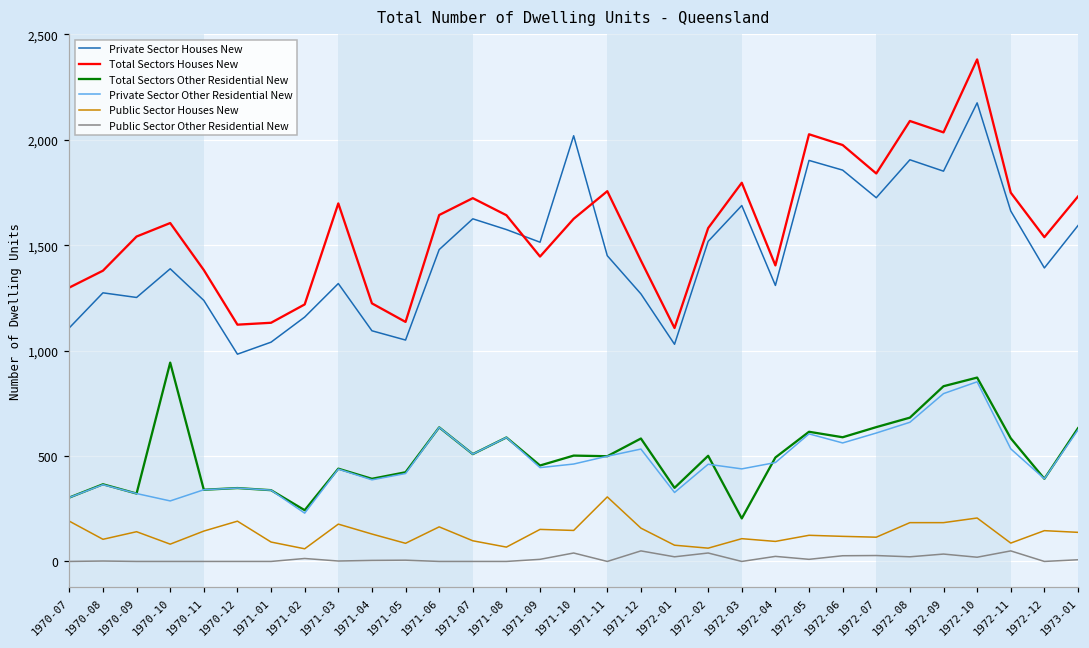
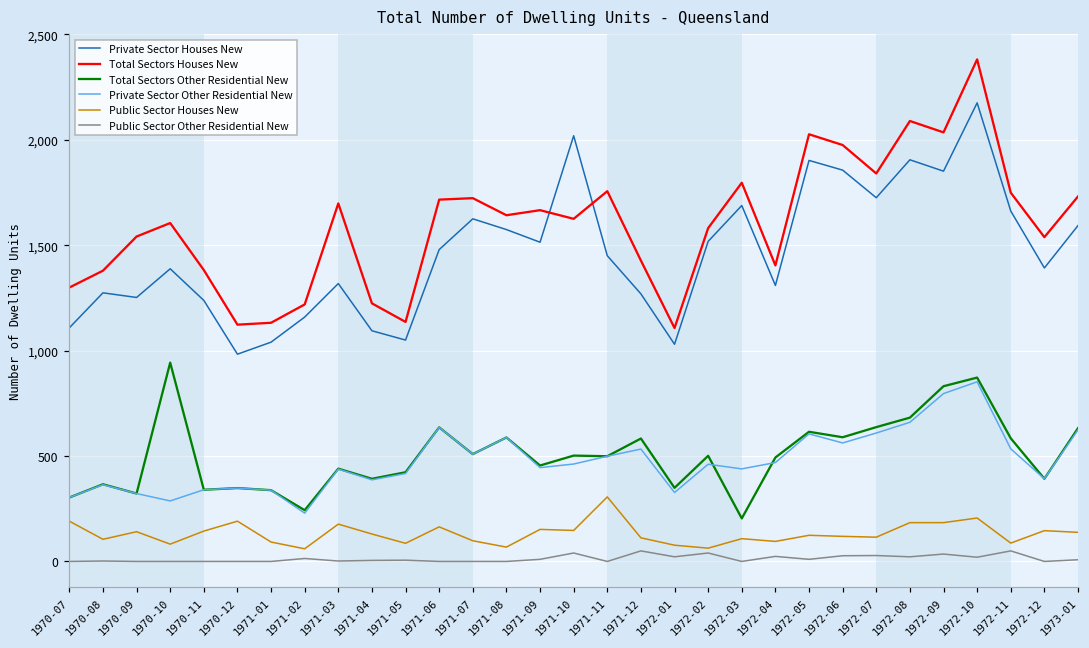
  {
    "Private Sector Houses New": {
      "1970-07": "1,110",
      "1970-08": "1,270",
      "1970-09": "1,250",
      "1970-10": "1,390",
      "1970-11": "1,240",
      "1970-12": "980",
      "1971-01": "1,040",
      "1971-02": "1,160",
      "1971-03": "1,320",
      "1971-04": "1,090",
      "1971-05": "1,050",
      "1971-06": "1,480",
      "1971-07": "1,630",
      "1971-08": "1,570",
      "1971-09": "1,510",
      "1971-10": "2,020",
      "1971-11": "1,450",
      "1971-12": "1,270",
      "1972-01": "1,030",
      "1972-02": "1,520",
      "1972-03": "1,690",
      "1972-04": "1,310",
      "1972-05": "1,900",
      "1972-06": "1,860",
      "1972-07": "1,730",
      "1972-08": "1,910",
      "1972-09": "1,850",
      "1972-10": "2,180",
      "1972-11": "1,660",
      "1972-12": "1,390",
      "1973-01": "1,590"
    },
    "Total Sectors Houses New": {
      "1970-07": "1,300",
      "1970-08": "1,380",
      "1970-09": "1,540",
      "1970-10": "1,610",
      "1970-11": "1,380",
      "1970-12": "1,120",
      "1971-01": "1,130",
      "1971-02": "1,220",
      "1971-03": "1,700",
      "1971-04": "1,220",
      "1971-05": "1,140",
-     "1971-06": "1,640",
+     "1971-06": "1,720",
      "1971-07": "1,720",
      "1971-08": "1,640",
-     "1971-09": "1,450",
+     "1971-09": "1,670",
      "1971-10": "1,630",
      "1971-11": "1,760",
      "1971-12": "1,430",
      "1972-01": "1,110",
      "1972-02": "1,580",
      "1972-03": "1,800",
      "1972-04": "1,400",
      "1972-05": "2,030",
      "1972-06": "1,980",
      "1972-07": "1,840",
      "1972-08": "2,090",
      "1972-09": "2,040",
      "1972-10": "2,380",
      "1972-11": "1,750",
      "1972-12": "1,540",
      "1973-01": "1,730"
    },
    "Total Sectors Other Residential New": {
      "1970-10": "940",
      "1971-02": "240",
      "1971-10": "500",
      "1971-12": "580",
      "1972-01": "350",
      "1972-02": "500",
      "1972-03": "200",
      "1972-04": "490",
      "1972-06": "590",
      "1972-07": "640",
      "1972-08": "680",
      "1972-09": "830",
      "1972-10": "870",
      "1972-11": "580"
    },
    "Private Sector Other Residential New": {
      "1970-10": "290",
      "1971-02": "230",
      "1971-10": "460",
      "1971-12": "530",
      "1972-01": "330",
      "1972-02": "460",
      "1972-03": "440",
      "1972-04": "470",
      "1972-06": "560",
      "1972-07": "610",
      "1972-08": "660",
      "1972-09": "800",
      "1972-10": "850",
      "1972-11": "530"
    },
    "Public Sector Houses New": {
      "1970-07": "190",
      "1970-08": "110",
      "1970-09": "140",
      "1970-10": "80",
      "1970-11": "140",
      "1970-12": "190",
      "1971-01": "90",
      "1971-02": "60",
      "1971-03": "180",
      "1971-04": "130",
      "1971-05": "90",
      "1971-06": "160",
      "1971-07": "100",
      "1971-08": "70",
      "1971-09": "150",
      "1971-10": "150",
      "1971-11": "310",
-     "1971-12": "160",
+     "1971-12": "110",
      "1972-01": "80",
      "1972-02": "60",
      "1972-03": "110",
      "1972-04": "100",
      "1972-05": "120",
      "1972-06": "120",
      "1972-07": "120",
      "1972-08": "180",
      "1972-09": "180",
      "1972-10": "210",
      "1972-11": "90",
      "1972-12": "150",
      "1973-01": "140"
    },
    "Public Sector Other Residential New": {
      "1970-07": "0",
      "1970-08": "0",
      "1970-09": "0",
      "1970-10": "0",
      "1970-11": "0",
      "1970-12": "0",
      "1971-01": "0",
      "1971-02": "10",
      "1971-03": "0",
      "1971-04": "10",
      "1971-05": "10",
      "1971-06": "0",
      "1971-07": "0",
      "1971-08": "0",
      "1971-09": "10",
      "1971-10": "40",
      "1971-11": "0",
      "1971-12": "50",
      "1972-01": "20",
      "1972-02": "40",
      "1972-03": "0",
      "1972-04": "20",
      "1972-05": "10",
      "1972-06": "30",
      "1972-07": "30",
      "1972-08": "20",
      "1972-09": "40",
      "1972-10": "20",
      "1972-11": "50",
      "1972-12": "0",
      "1973-01": "10"
    }
  }
